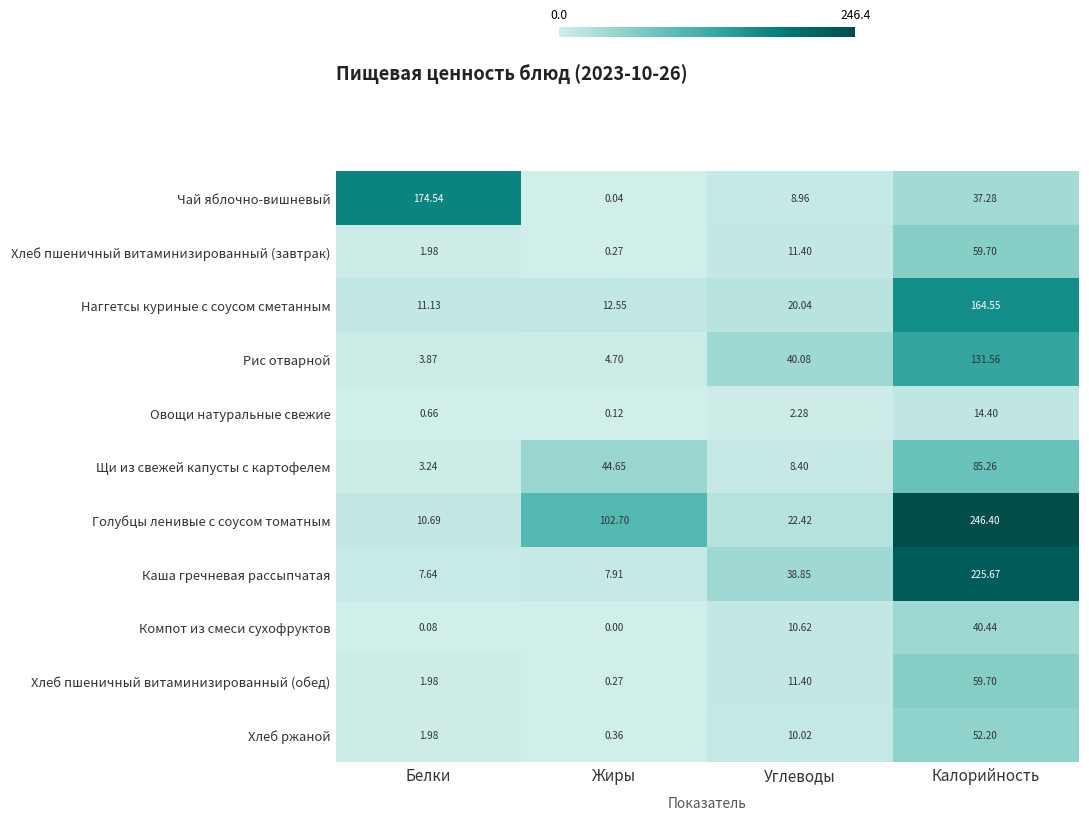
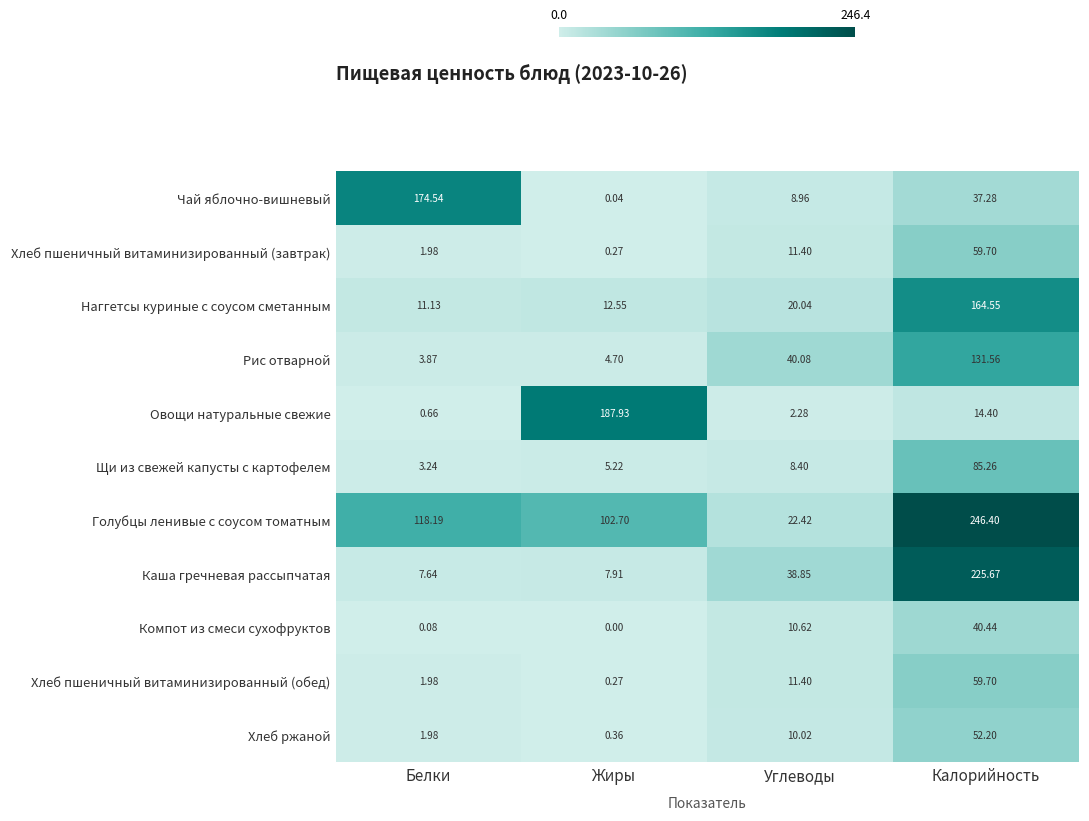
  {
    "Чай яблочно-вишневый": {
      "Белки": 174.54,
      "Жиры": 0.04,
      "Углеводы": 8.96,
      "Калорийность": 37.28
    },
    "Хлеб пшеничный витаминизированный (завтрак)": {
      "Белки": 1.98,
      "Жиры": 0.27,
      "Углеводы": 11.40,
      "Калорийность": 59.70
    },
    "Наггетсы куриные с соусом сметанным": {
      "Белки": 11.13,
      "Жиры": 12.55,
      "Углеводы": 20.04,
      "Калорийность": 164.55
    },
    "Рис отварной": {
      "Белки": 3.87,
      "Жиры": 4.70,
      "Углеводы": 40.08,
      "Калорийность": 131.56
    },
    "Овощи натуральные свежие": {
      "Белки": 0.66,
-     "Жиры": 0.12,
+     "Жиры": 187.93,
      "Углеводы": 2.28,
      "Калорийность": 14.40
    },
    "Щи из свежей капусты с картофелем": {
      "Белки": 3.24,
-     "Жиры": 44.65,
+     "Жиры": 5.22,
      "Углеводы": 8.40,
      "Калорийность": 85.26
    },
    "Голубцы ленивые с соусом томатным": {
-     "Белки": 10.69,
+     "Белки": 118.19,
      "Жиры": 102.70,
      "Углеводы": 22.42,
      "Калорийность": 246.40
    },
    "Каша гречневая рассыпчатая": {
      "Белки": 7.64,
      "Жиры": 7.91,
      "Углеводы": 38.85,
      "Калорийность": 225.67
    },
    "Компот из смеси сухофруктов": {
      "Белки": 0.08,
      "Жиры": 0.00,
      "Углеводы": 10.62,
      "Калорийность": 40.44
    },
    "Хлеб пшеничный витаминизированный (обед)": {
      "Белки": 1.98,
      "Жиры": 0.27,
      "Углеводы": 11.40,
      "Калорийность": 59.70
    },
    "Хлеб ржаной": {
      "Белки": 1.98,
      "Жиры": 0.36,
      "Углеводы": 10.02,
      "Калорийность": 52.20
    }
  }
